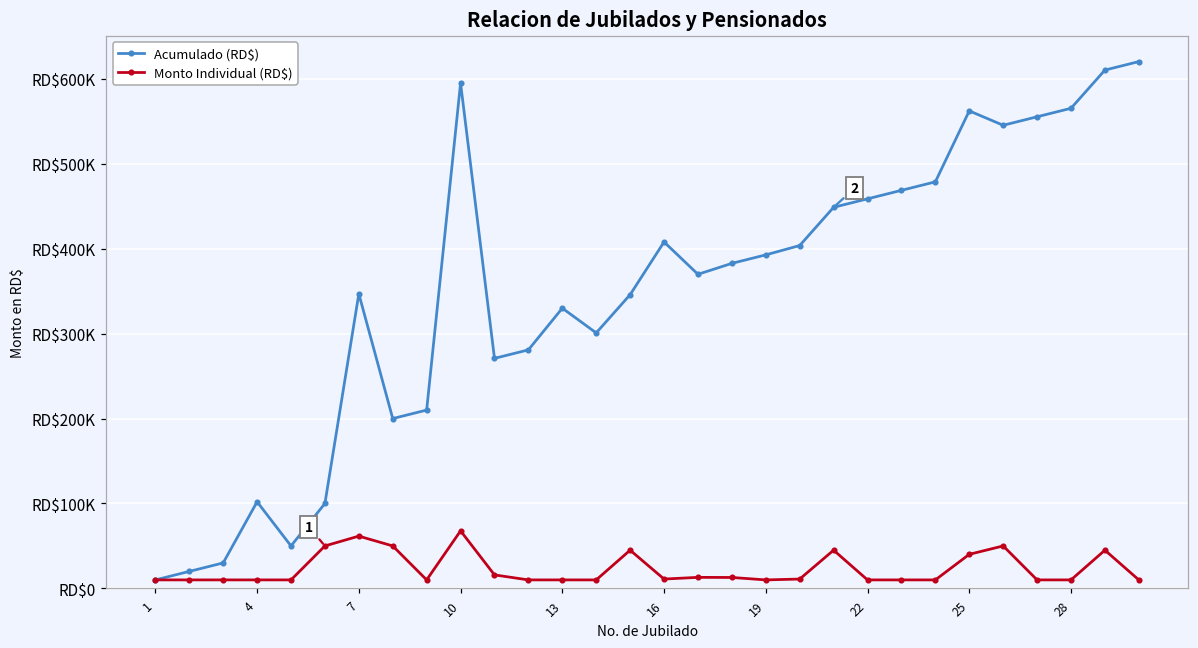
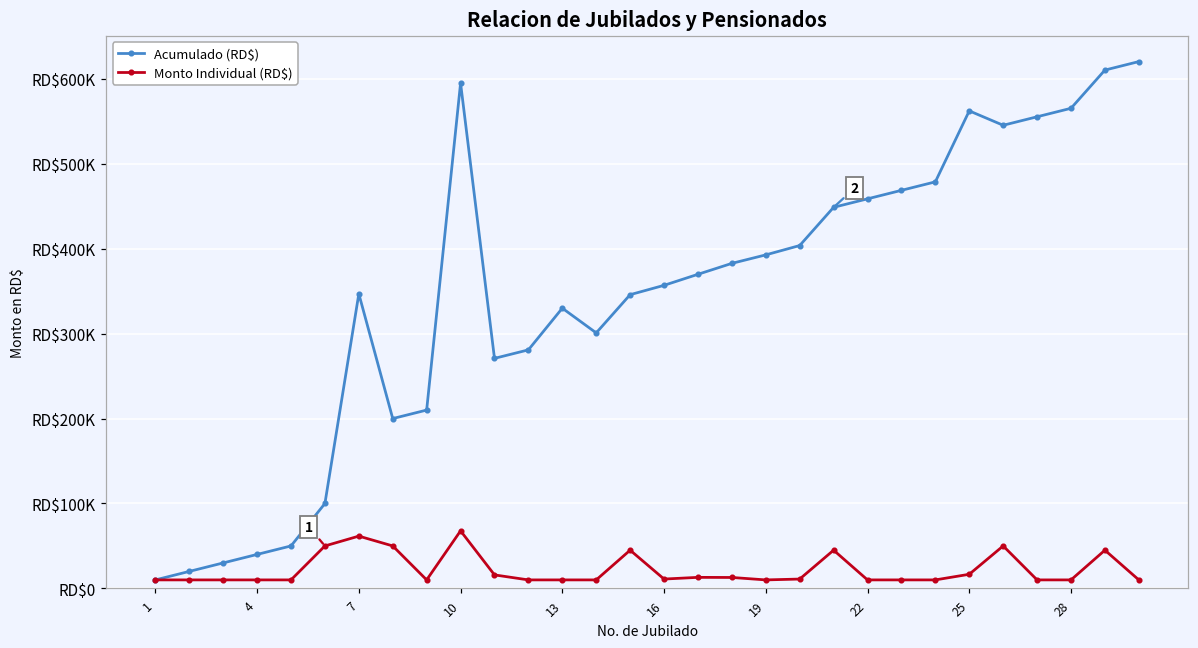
  {
    "Acumulado (RD$)": {
-     "4": "RD$100000",
+     "4": "RD$40000",
      "7": "RD$350000",
      "10": "RD$600000",
      "13": "RD$330000",
-     "16": "RD$410000",
+     "16": "RD$360000",
      "19": "RD$390000",
      "22": "RD$460000",
      "25": "RD$560000",
      "28": "RD$570000"
    },
    "Monto Individual (RD$)": {
      "4": "RD$10000",
      "7": "RD$60000",
      "10": "RD$70000",
      "13": "RD$10000",
      "16": "RD$10000",
      "19": "RD$10000",
      "22": "RD$10000",
-     "25": "RD$40000",
+     "25": "RD$20000",
      "28": "RD$10000"
    }
  }
